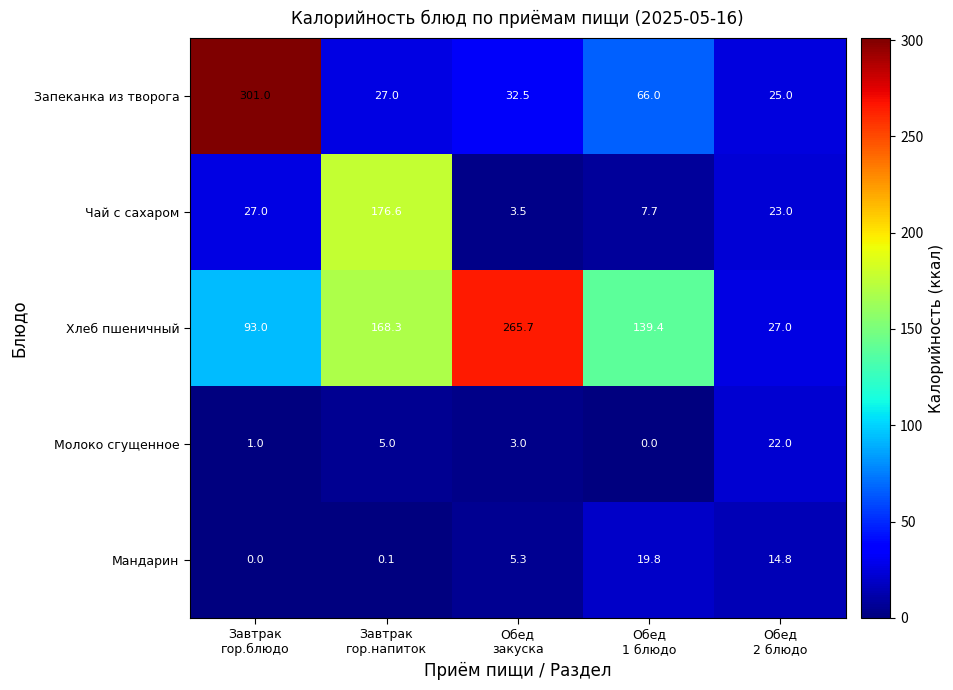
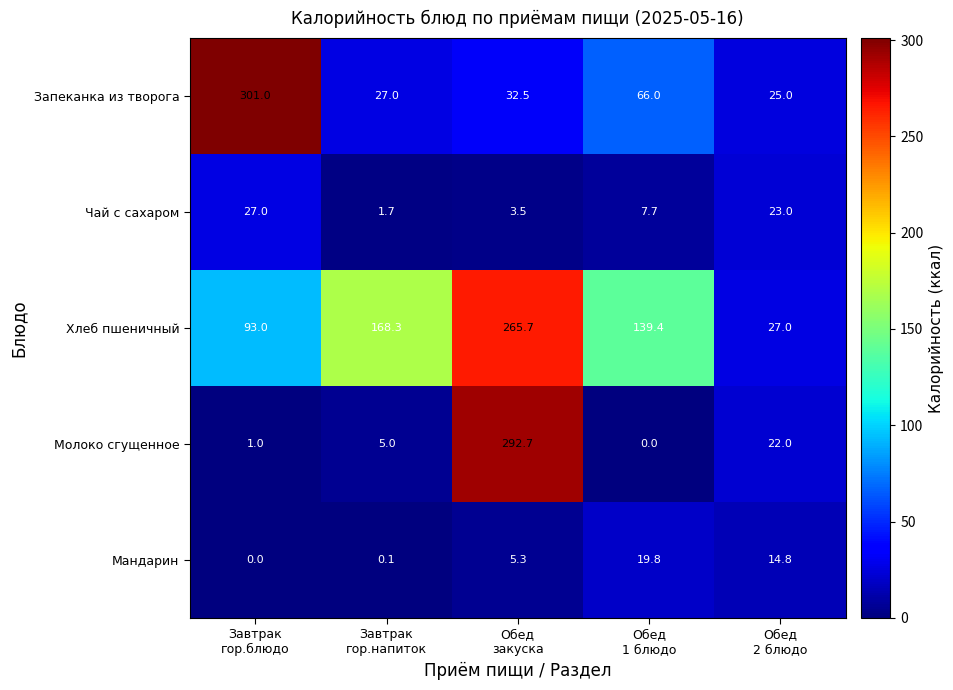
  {
    "Запеканка из творога": {
      "Завтрак гор.блюдо": 301.0,
      "Завтрак гор.напиток": 27.0,
      "Обед закуска": 32.5,
      "Обед 1 блюдо": 66.0,
      "Обед 2 блюдо": 25.0
    },
    "Чай с сахаром": {
      "Завтрак гор.блюдо": 27.0,
-     "Завтрак гор.напиток": 176.6,
+     "Завтрак гор.напиток": 1.7,
      "Обед закуска": 3.5,
      "Обед 1 блюдо": 7.7,
      "Обед 2 блюдо": 23.0
    },
    "Хлеб пшеничный": {
      "Завтрак гор.блюдо": 93.0,
      "Завтрак гор.напиток": 168.3,
      "Обед закуска": 265.7,
      "Обед 1 блюдо": 139.4,
      "Обед 2 блюдо": 27.0
    },
    "Молоко сгущенное": {
      "Завтрак гор.блюдо": 1.0,
      "Завтрак гор.напиток": 5.0,
-     "Обед закуска": 3.0,
+     "Обед закуска": 292.7,
      "Обед 1 блюдо": 0.0,
      "Обед 2 блюдо": 22.0
    },
    "Мандарин": {
      "Завтрак гор.блюдо": 0.0,
      "Завтрак гор.напиток": 0.1,
      "Обед закуска": 5.3,
      "Обед 1 блюдо": 19.8,
      "Обед 2 блюдо": 14.8
    }
  }
